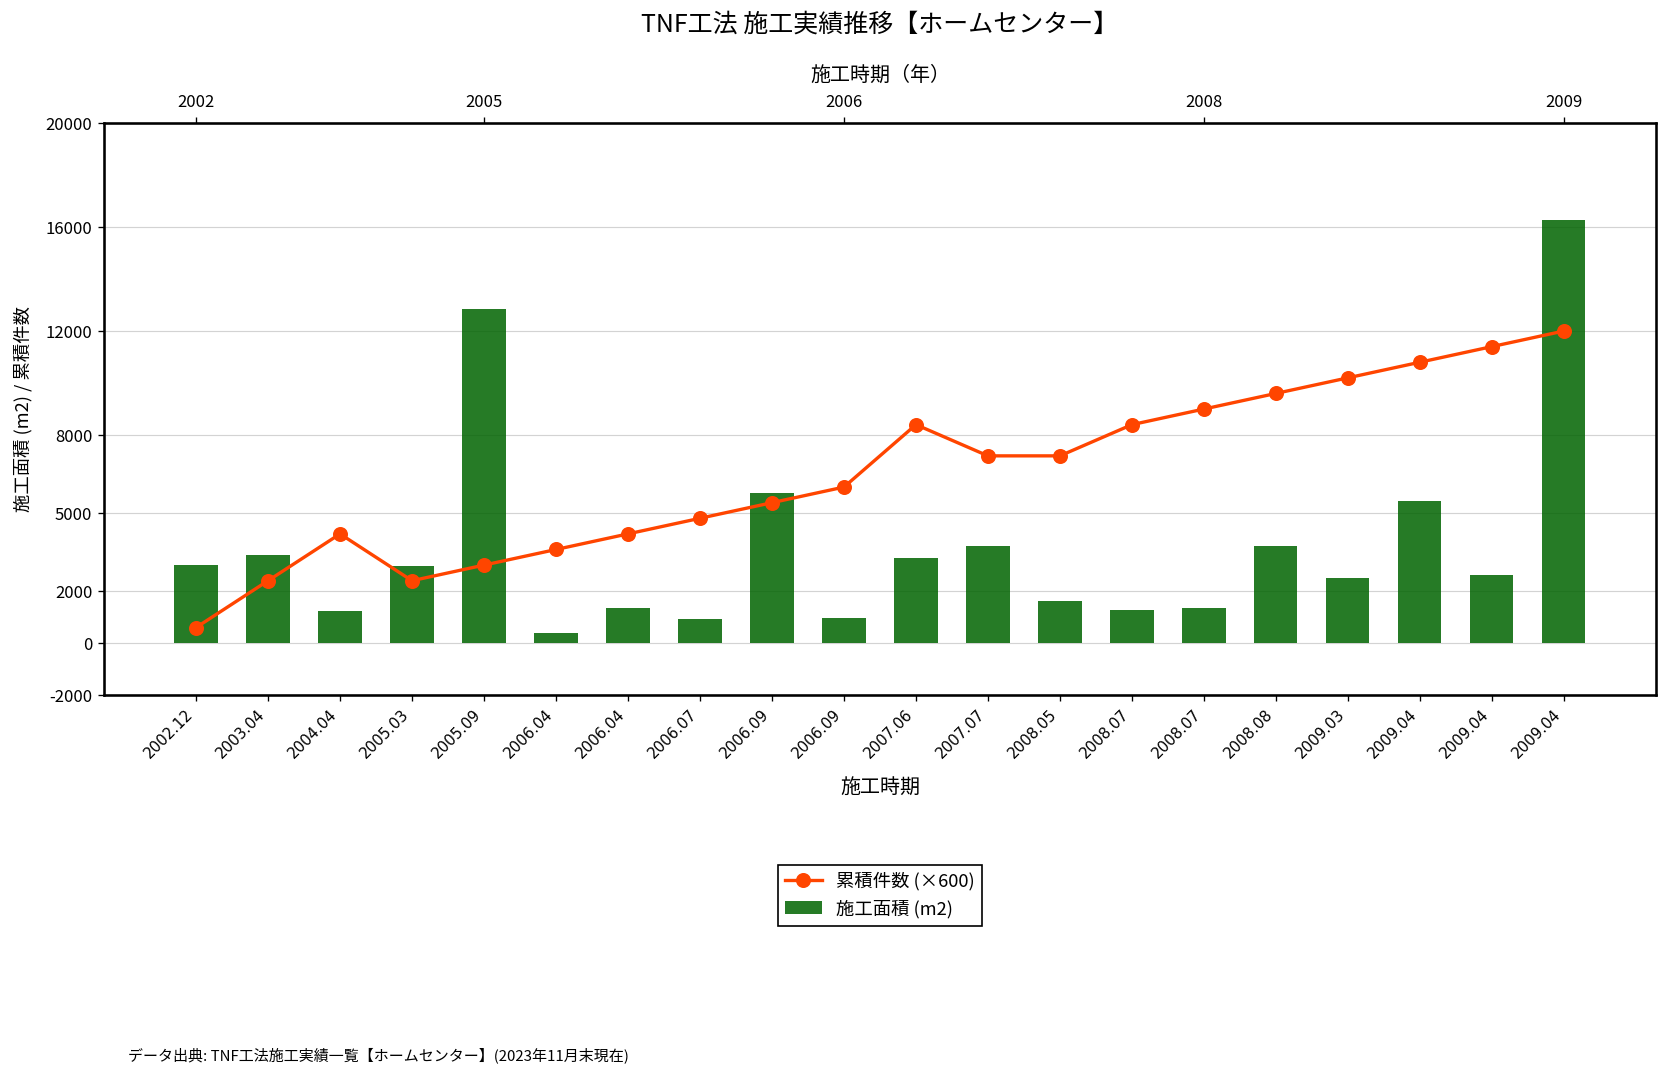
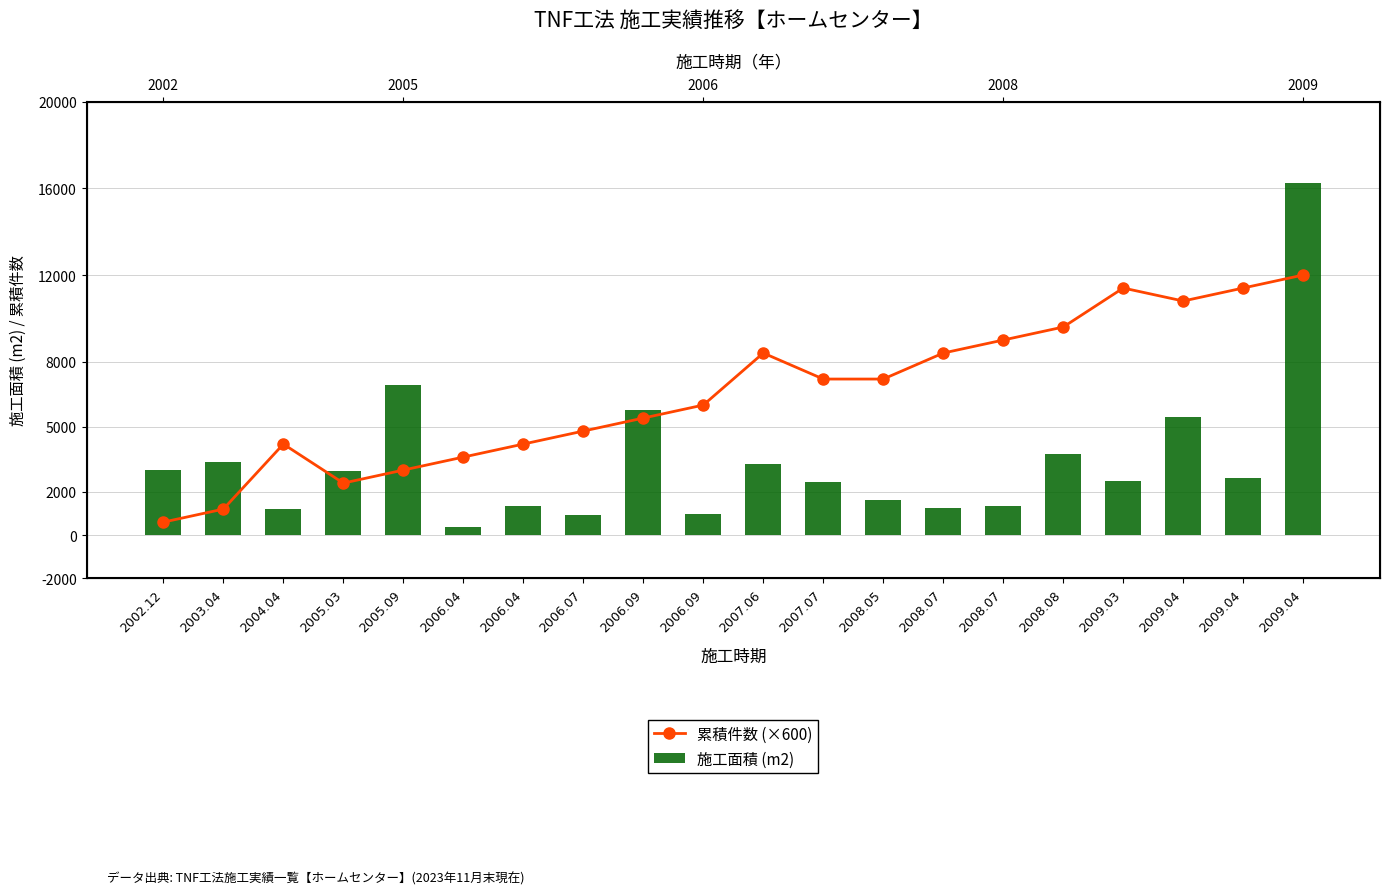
  {
    "累積件数 (×600)": {
      "2002.12": 600,
-     "2003.04": 2400,
+     "2003.04": 1200,
      "2004.04": 4200,
      "2005.03": 2400,
      "2005.09": 3000,
      "2006.07": 4800,
      "2007.06": 8400,
      "2007.07": 7200,
      "2008.05": 7200,
      "2008.08": 9600,
-     "2009.03": 10200
+     "2009.03": 11400
    },
    "施工面積 (m2)": {
      "2002.12": 3000,
      "2003.04": 3400,
      "2004.04": 1200,
      "2005.03": 3000,
-     "2005.09": 12800,
+     "2005.09": 6900,
      "2006.07": 900,
      "2007.06": 3300,
-     "2007.07": 3800,
+     "2007.07": 2500,
      "2008.05": 1600,
      "2008.08": 3700,
      "2009.03": 2500
    }
  }
